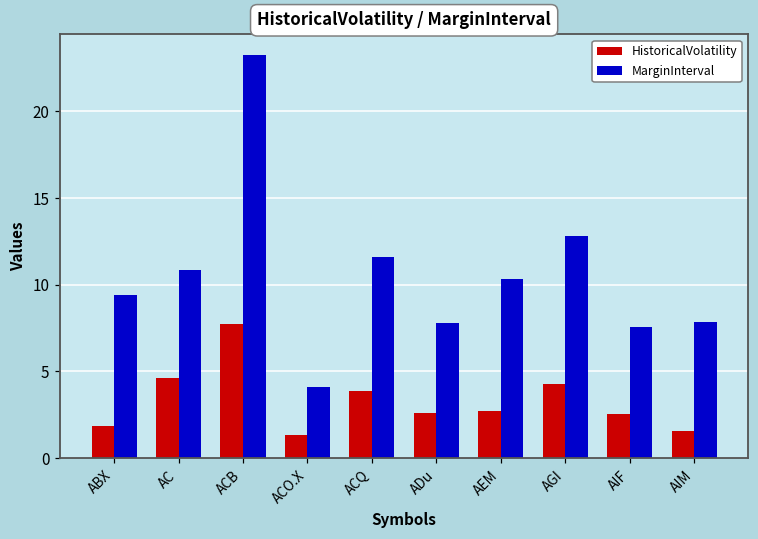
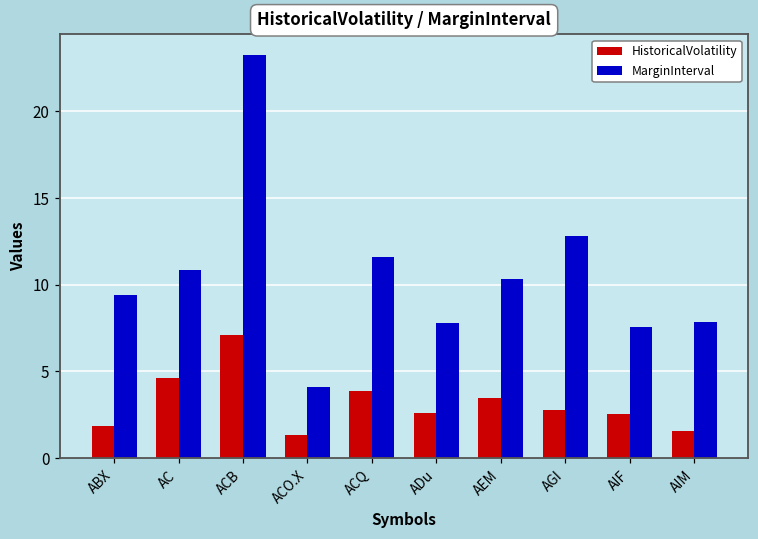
  {
    "HistoricalVolatility": {
      "ABX": 1.9,
      "AC": 4.6,
-     "ACB": 7.8,
+     "ACB": 7.1,
      "ACO.X": 1.4,
      "ACQ": 3.9,
      "ADu": 2.6,
-     "AEM": 2.7,
-     "AGI": 4.3,
+     "AEM": 3.4,
+     "AGI": 2.8,
      "AIF": 2.5,
      "AIM": 1.6
    },
    "MarginInterval": {
      "ABX": 9.4,
      "AC": 10.9,
      "ACB": 23.3,
      "ACO.X": 4.1,
      "ACQ": 11.6,
      "ADu": 7.8,
      "AEM": 10.3,
      "AGI": 12.8,
      "AIF": 7.6,
      "AIM": 7.8
    }
  }
